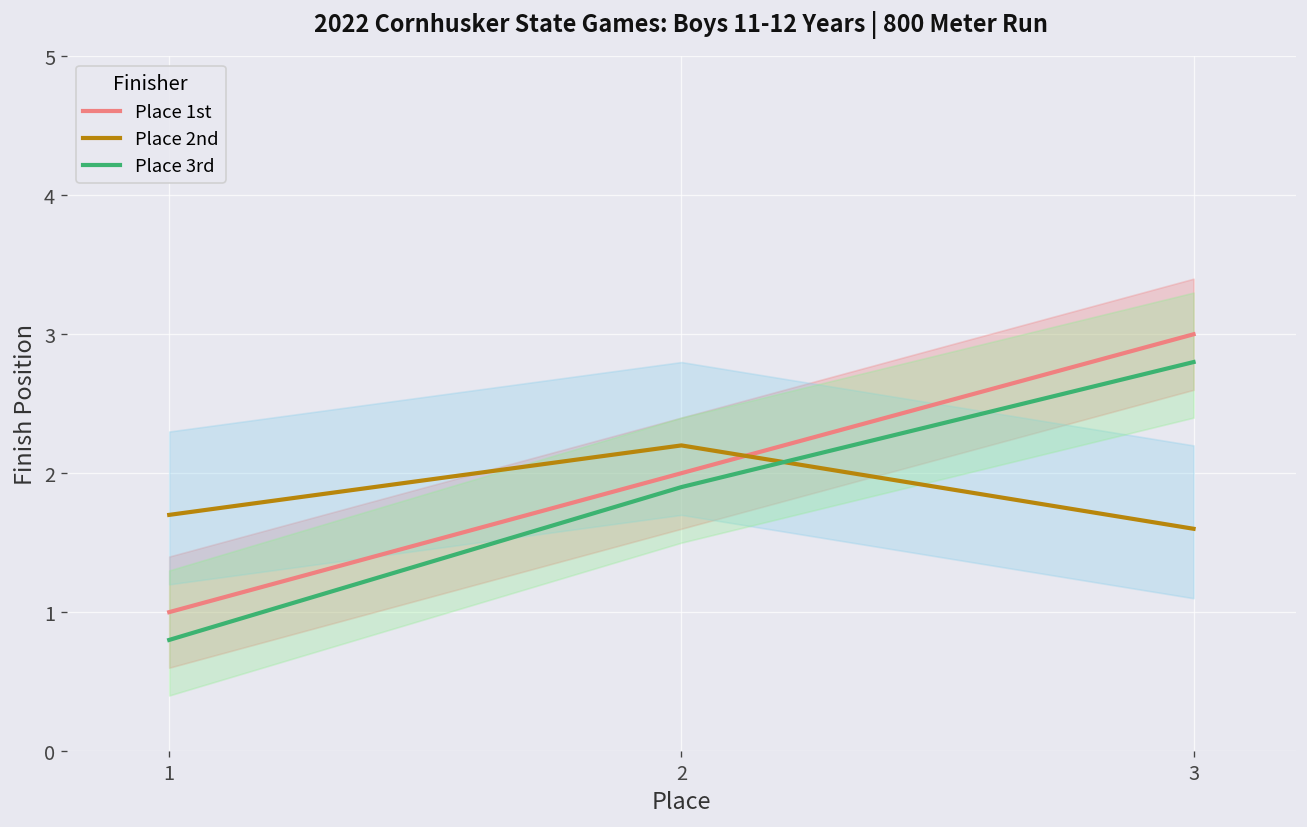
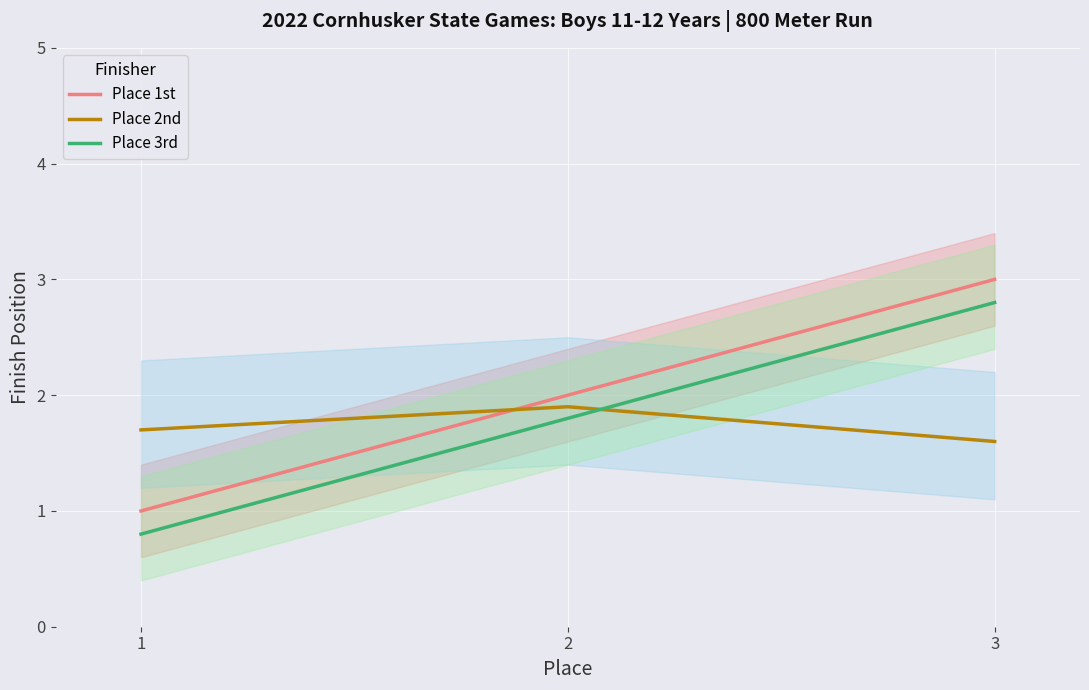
  {
    "Place 2nd": {
      "1": 1.7,
-     "2": 2.2,
+     "2": 1.9,
      "3": 1.6
    },
    "Place 3rd": {
      "1": 0.8,
-     "2": 1.9,
+     "2": 1.8,
      "3": 2.8
    }
  }
